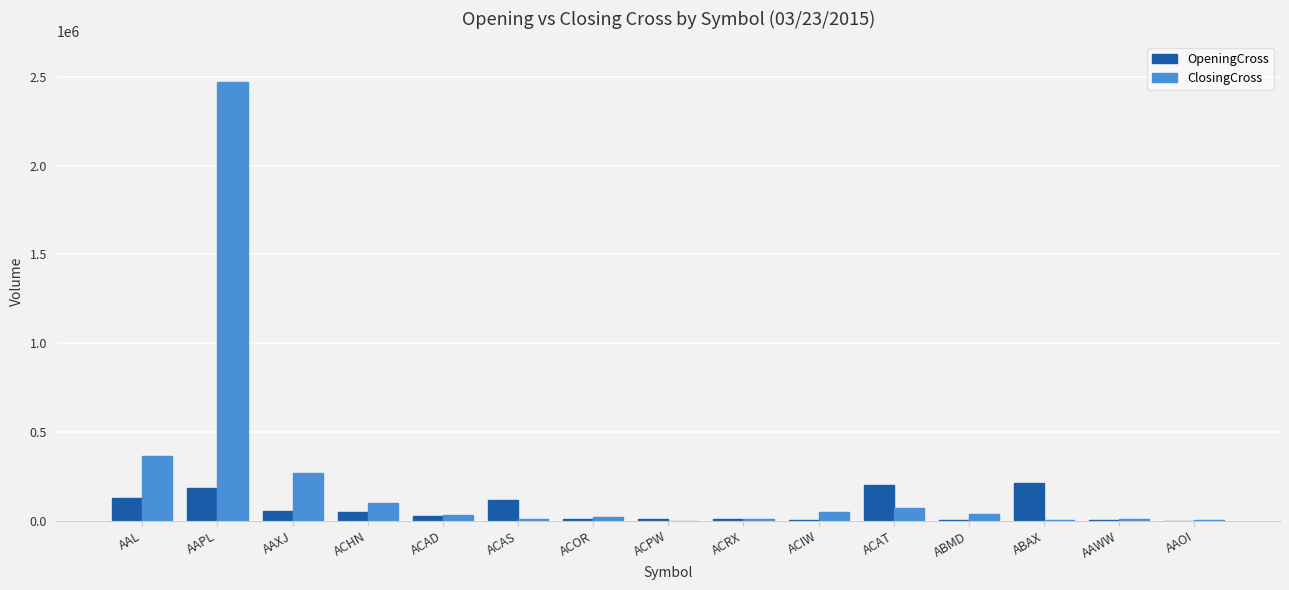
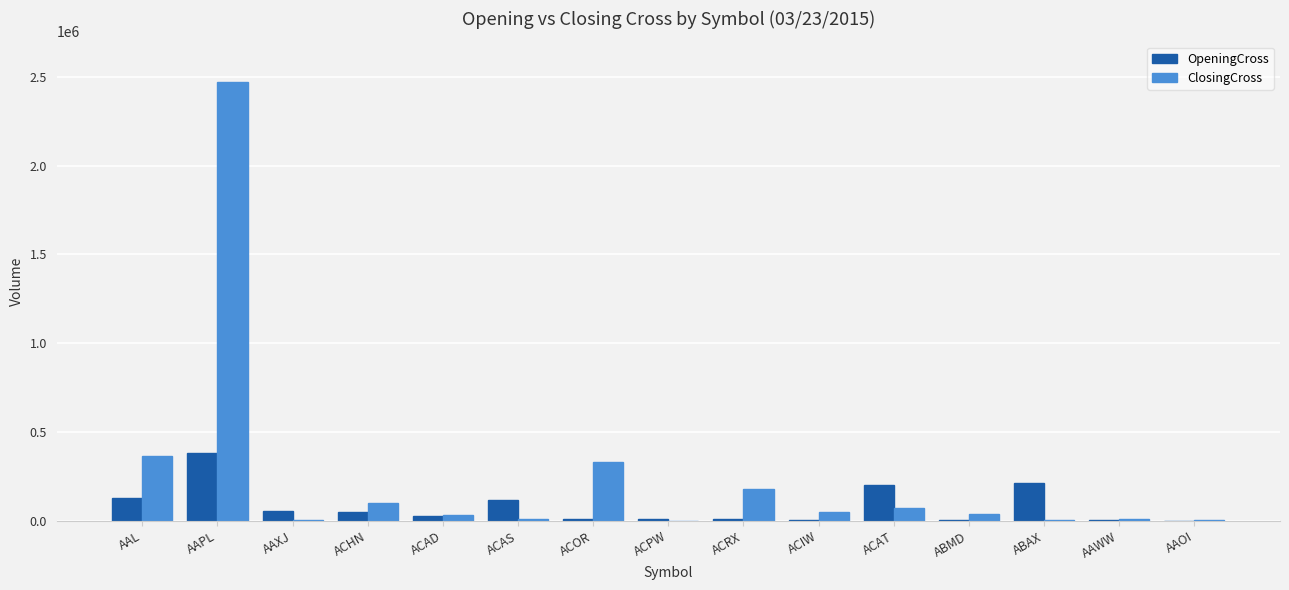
  {
    "OpeningCross": {
      "AAL": 130000,
-     "AAPL": 190000,
+     "AAPL": 380000,
      "AAXJ": 50000,
      "ACHN": 50000,
      "ACAD": 20000,
      "ACAS": 120000,
      "ACAT": 200000,
      "ABAX": 210000
    },
    "ClosingCross": {
      "AAL": 370000,
      "AAPL": 2470000,
-     "AAXJ": 270000,
+     "AAXJ": 0,
      "ACHN": 100000,
      "ACAD": 30000,
-     "ACOR": 20000,
-     "ACRX": 10000,
+     "ACOR": 330000,
+     "ACRX": 180000,
      "ACIW": 50000,
      "ACAT": 70000,
      "ABMD": 40000
    }
  }
